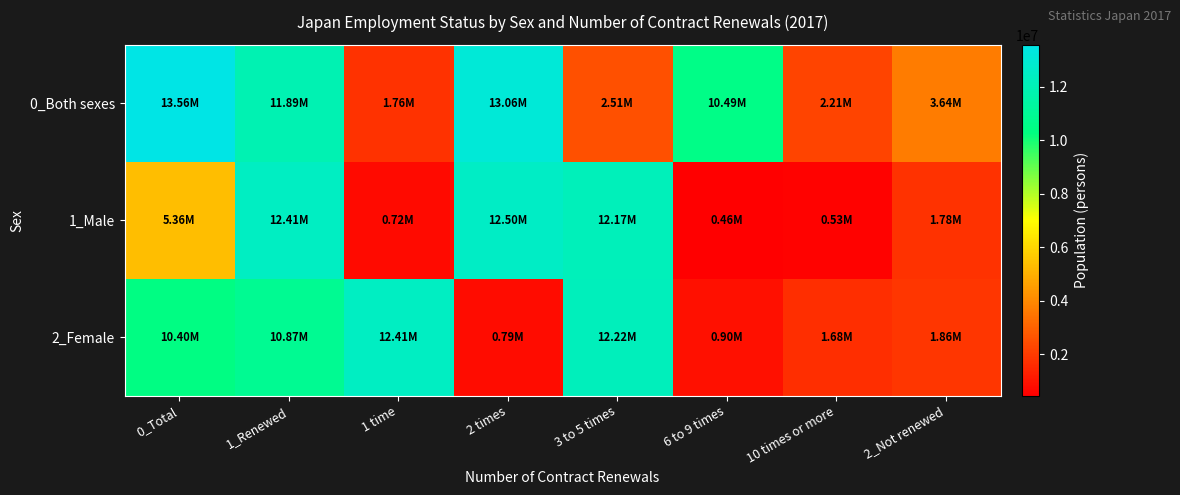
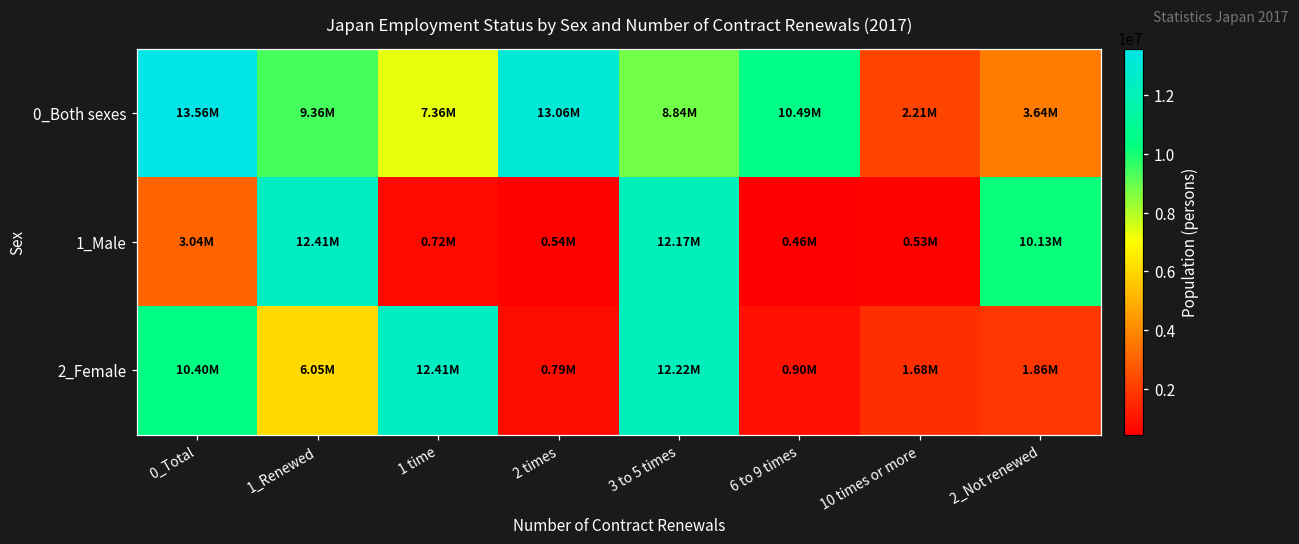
  {
    "0_Both sexes": {
      "0_Total": "13.56M",
-     "1_Renewed": "11.89M",
-     "1 time": "1.76M",
+     "1_Renewed": "9.36M",
+     "1 time": "7.36M",
      "2 times": "13.06M",
-     "3 to 5 times": "2.51M",
+     "3 to 5 times": "8.84M",
      "6 to 9 times": "10.49M",
      "10 times or more": "2.21M",
      "2_Not renewed": "3.64M"
    },
    "1_Male": {
-     "0_Total": "5.36M",
+     "0_Total": "3.04M",
      "1_Renewed": "12.41M",
      "1 time": "0.72M",
-     "2 times": "12.50M",
+     "2 times": "0.54M",
      "3 to 5 times": "12.17M",
      "6 to 9 times": "0.46M",
      "10 times or more": "0.53M",
-     "2_Not renewed": "1.78M"
+     "2_Not renewed": "10.13M"
    },
    "2_Female": {
      "0_Total": "10.40M",
-     "1_Renewed": "10.87M",
+     "1_Renewed": "6.05M",
      "1 time": "12.41M",
      "2 times": "0.79M",
      "3 to 5 times": "12.22M",
      "6 to 9 times": "0.90M",
      "10 times or more": "1.68M",
      "2_Not renewed": "1.86M"
    }
  }
